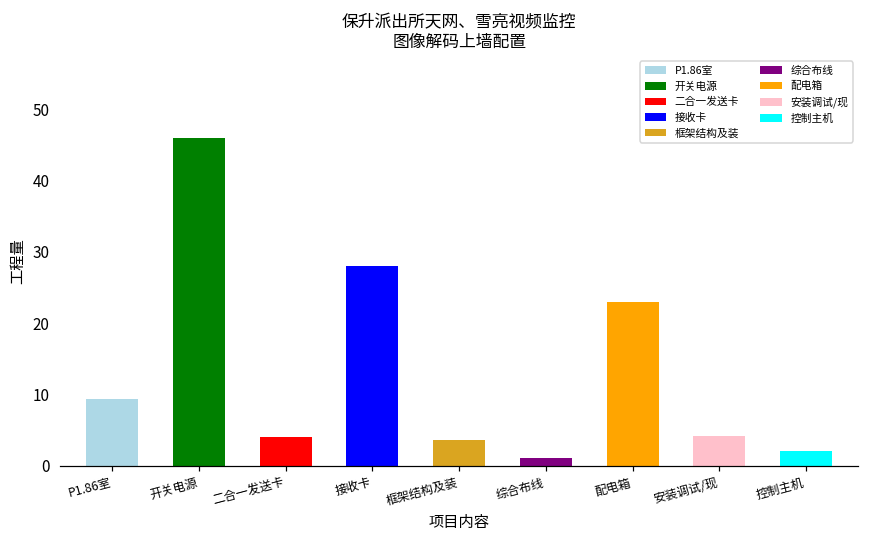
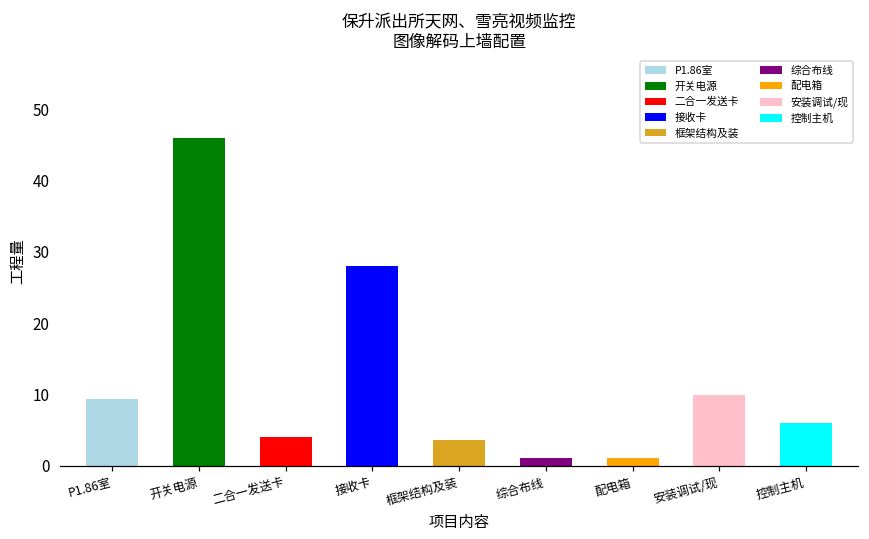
  {
    "P1.86室": 9,
    "开关电源": 46,
    "二合一发送卡": 4,
    "接收卡": 28,
    "框架结构及装": 4,
    "综合布线": 1,
-   "配电箱": 23,
-   "安装调试/现": 4,
-   "控制主机": 2
+   "配电箱": 1,
+   "安装调试/现": 10,
+   "控制主机": 6
  }
